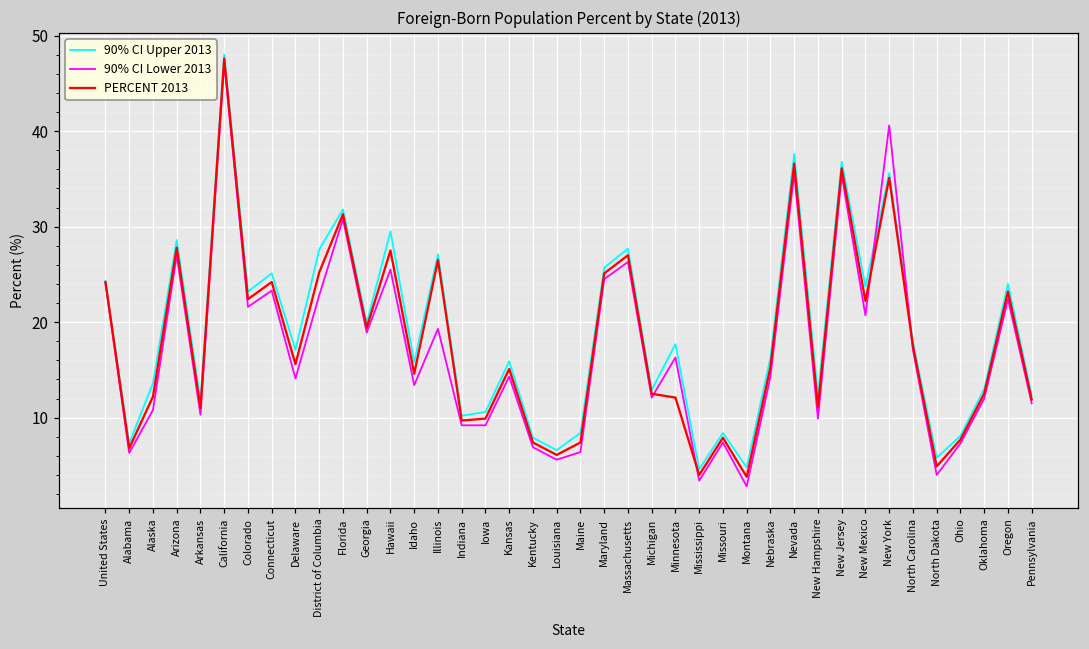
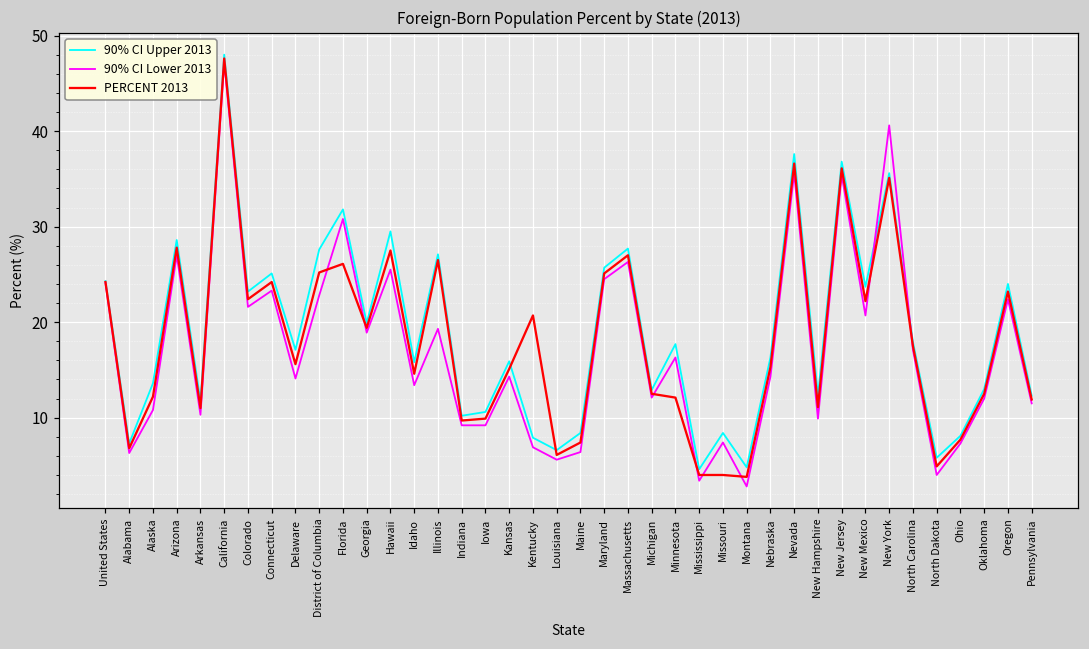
  {
    "90% CI Upper 2013": {
      "Alabama": 7,
      "Alaska": 14,
      "Arizona": 29,
      "Arkansas": 12,
      "California": 48,
      "Colorado": 23,
      "Connecticut": 25,
      "Delaware": 17,
      "District of Columbia": 28,
      "Florida": 32,
      "Georgia": 20,
      "Hawaii": 30,
      "Idaho": 16,
      "Illinois": 27,
      "Indiana": 10,
      "Iowa": 11,
      "Kansas": 16,
      "Kentucky": 8,
      "Louisiana": 7,
      "Maine": 8,
      "Maryland": 26,
      "Massachusetts": 28,
      "Michigan": 13,
      "Minnesota": 18,
      "Mississippi": 5,
      "Missouri": 8,
      "Montana": 5,
      "Nebraska": 16,
      "Nevada": 38,
      "New Hampshire": 12,
      "New Jersey": 37,
      "New Mexico": 24,
      "New York": 36,
      "North Carolina": 18,
      "North Dakota": 6,
      "Ohio": 8,
      "Oklahoma": 13,
      "Oregon": 24,
      "Pennsylvania": 12
    },
    "90% CI Lower 2013": {
      "Alabama": 6,
      "Alaska": 11,
      "Arizona": 27,
      "Arkansas": 10,
      "California": 47,
      "Colorado": 22,
      "Connecticut": 23,
      "Delaware": 14,
      "District of Columbia": 23,
      "Florida": 31,
      "Georgia": 19,
      "Hawaii": 26,
      "Idaho": 13,
      "Illinois": 19,
      "Indiana": 9,
      "Iowa": 9,
      "Kansas": 14,
      "Kentucky": 7,
      "Louisiana": 6,
      "Maine": 6,
      "Maryland": 25,
      "Massachusetts": 26,
      "Michigan": 12,
      "Minnesota": 16,
      "Mississippi": 3,
      "Missouri": 7,
      "Montana": 3,
      "Nebraska": 14,
      "Nevada": 36,
      "New Hampshire": 10,
      "New Jersey": 35,
      "New Mexico": 21,
      "New York": 41,
      "North Carolina": 17,
      "North Dakota": 4,
      "Ohio": 7,
      "Oklahoma": 12,
      "Oregon": 22,
      "Pennsylvania": 12
    },
    "PERCENT 2013": {
      "Alabama": 7,
      "Alaska": 12,
      "Arizona": 28,
      "Arkansas": 11,
      "California": 48,
      "Colorado": 22,
      "Connecticut": 24,
      "Delaware": 16,
      "District of Columbia": 25,
-     "Florida": 31,
+     "Florida": 26,
      "Georgia": 19,
      "Hawaii": 28,
      "Idaho": 15,
      "Illinois": 27,
      "Indiana": 10,
      "Iowa": 10,
      "Kansas": 15,
-     "Kentucky": 7,
+     "Kentucky": 21,
      "Louisiana": 6,
      "Maine": 7,
      "Maryland": 25,
      "Massachusetts": 27,
      "Michigan": 13,
      "Minnesota": 12,
      "Mississippi": 4,
-     "Missouri": 8,
+     "Missouri": 4,
      "Montana": 4,
      "Nebraska": 15,
      "Nevada": 37,
      "New Hampshire": 11,
      "New Jersey": 36,
      "New Mexico": 22,
      "New York": 35,
      "North Carolina": 18,
      "North Dakota": 5,
      "Ohio": 8,
      "Oklahoma": 13,
      "Oregon": 23,
      "Pennsylvania": 12
    }
  }
